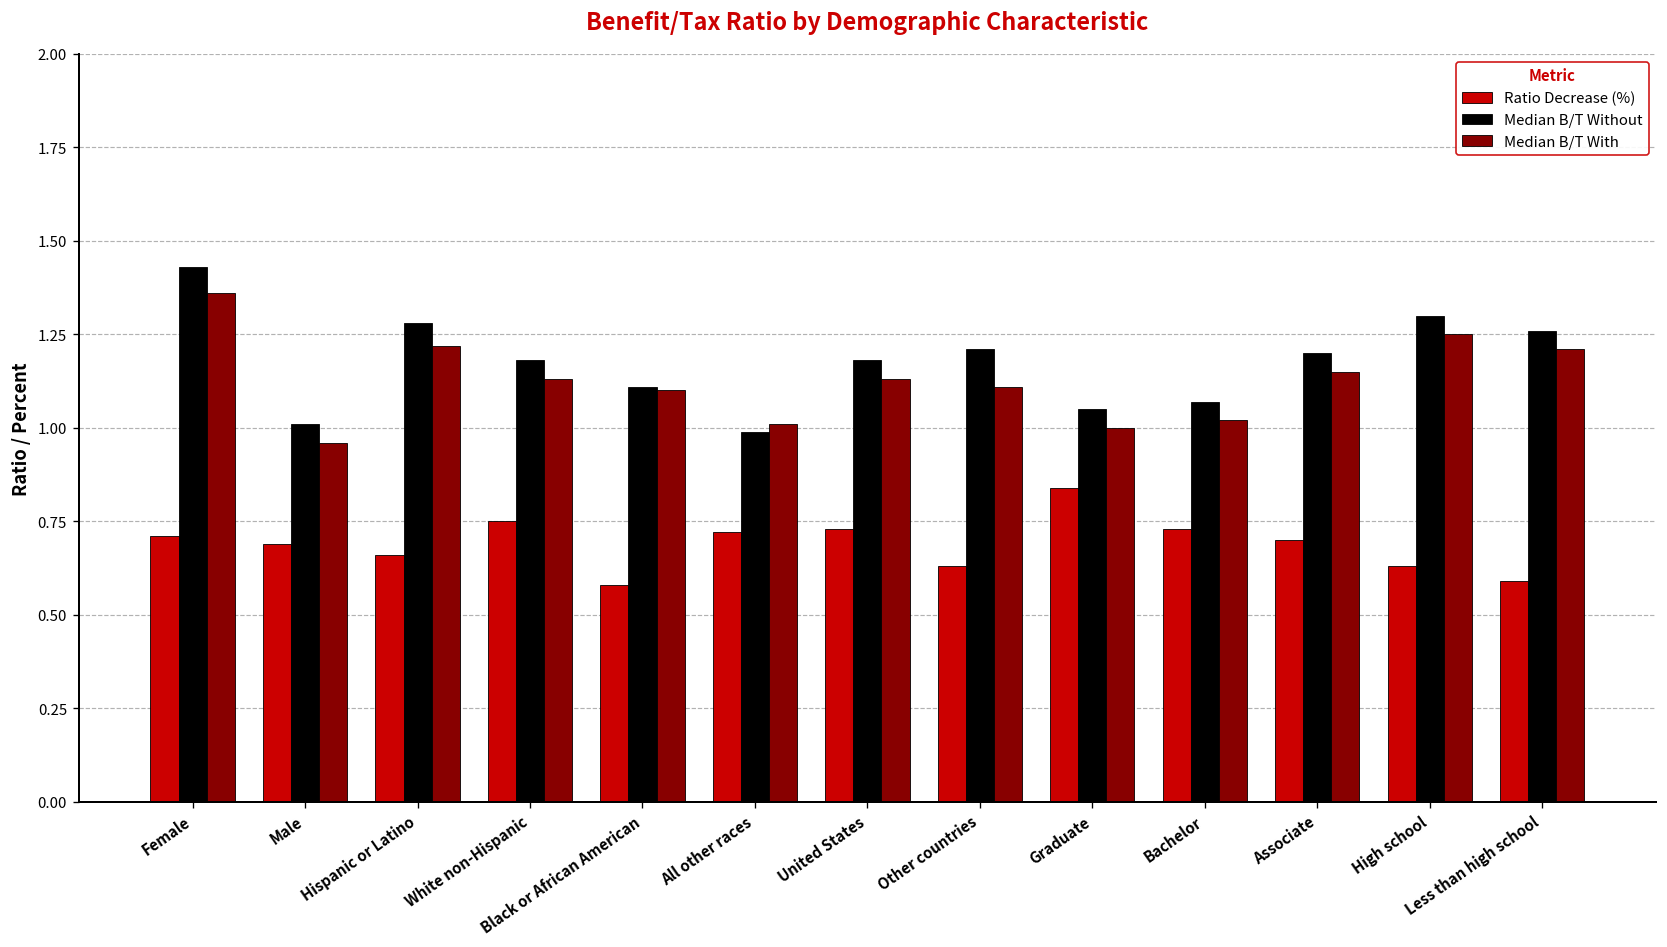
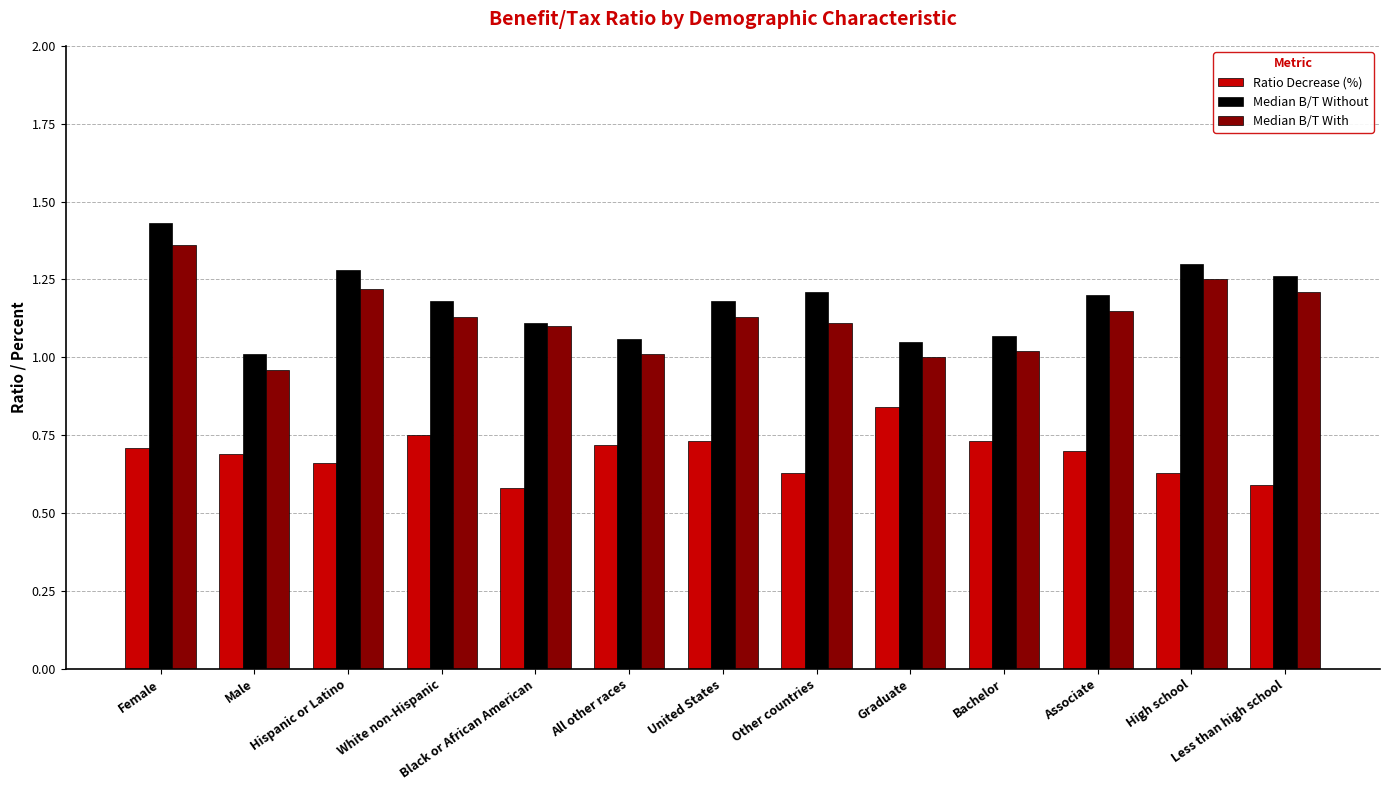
  {
    "Ratio Decrease (%)": {
      "Female": 0.71,
      "Male": 0.69,
      "Hispanic or Latino": 0.66,
      "White non-Hispanic": 0.75,
      "Black or African American": 0.58,
      "All other races": 0.72,
      "United States": 0.73,
      "Other countries": 0.63,
      "Graduate": 0.84,
      "Bachelor": 0.73,
      "Associate": 0.70,
      "High school": 0.63,
      "Less than high school": 0.59
    },
    "Median B/T Without": {
      "Female": 1.43,
      "Male": 1.01,
      "Hispanic or Latino": 1.28,
      "White non-Hispanic": 1.18,
      "Black or African American": 1.11,
-     "All other races": 0.99,
+     "All other races": 1.06,
      "United States": 1.18,
      "Other countries": 1.21,
      "Graduate": 1.05,
      "Bachelor": 1.07,
      "Associate": 1.20,
      "High school": 1.30,
      "Less than high school": 1.26
    },
    "Median B/T With": {
      "Female": 1.36,
      "Male": 0.96,
      "Hispanic or Latino": 1.22,
      "White non-Hispanic": 1.13,
      "Black or African American": 1.10,
      "All other races": 1.01,
      "United States": 1.13,
      "Other countries": 1.11,
      "Graduate": 1.00,
      "Bachelor": 1.02,
      "Associate": 1.15,
      "High school": 1.25,
      "Less than high school": 1.21
    }
  }
